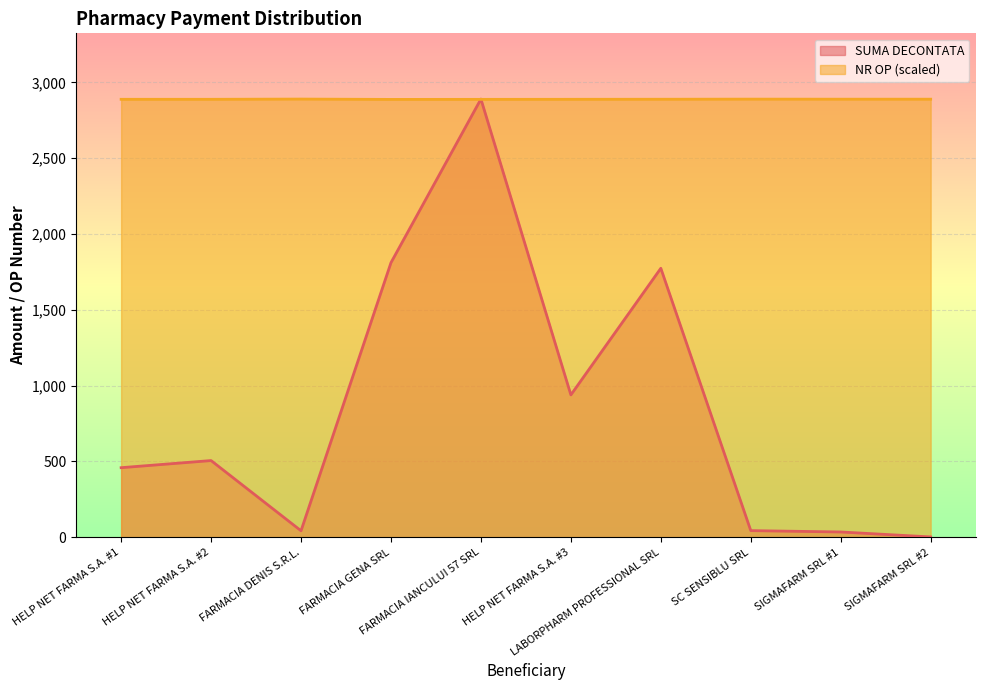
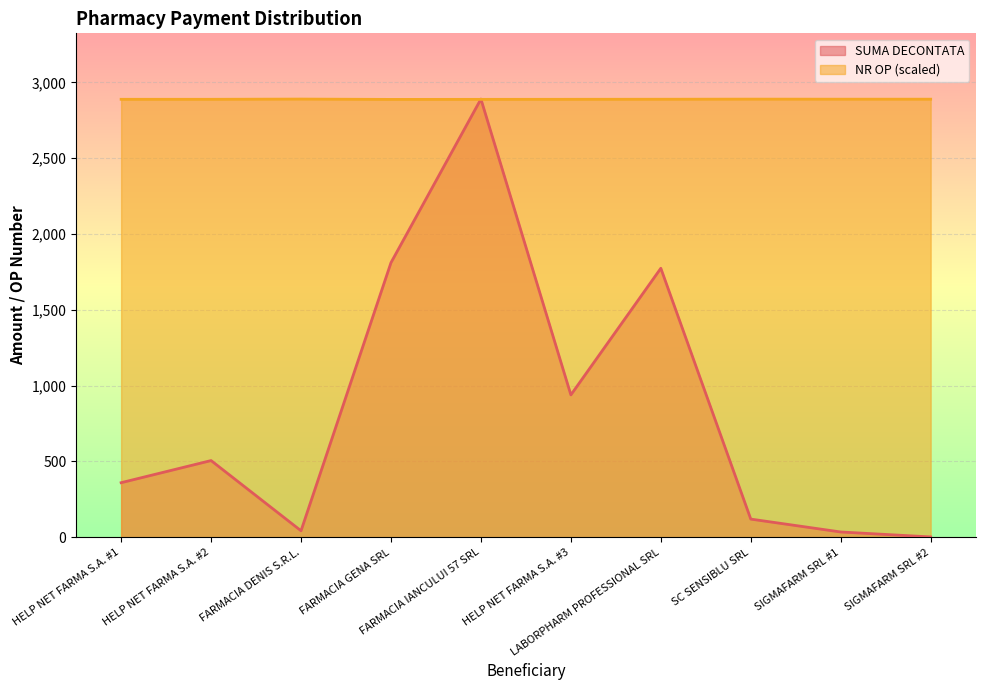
  {
    "SUMA DECONTATA": {
-     "HELP NET FARMA S.A. #1": "460",
+     "HELP NET FARMA S.A. #1": "360",
      "HELP NET FARMA S.A. #2": "510",
      "FARMACIA DENIS S.R.L.": "40",
      "FARMACIA GENA SRL": "1,810",
      "HELP NET FARMA S.A. #3": "940",
      "LABORPHARM PROFESSIONAL SRL": "1,770",
-     "SC SENSIBLU SRL": "40",
+     "SC SENSIBLU SRL": "120",
      "SIGMAFARM SRL #1": "40",
      "SIGMAFARM SRL #2": "0"
    },
    "NR OP (scaled)": {
      "HELP NET FARMA S.A. #1": "2,890",
      "HELP NET FARMA S.A. #2": "2,890",
      "FARMACIA DENIS S.R.L.": "2,890",
      "FARMACIA GENA SRL": "2,890",
      "HELP NET FARMA S.A. #3": "2,890",
      "LABORPHARM PROFESSIONAL SRL": "2,890",
      "SC SENSIBLU SRL": "2,890",
      "SIGMAFARM SRL #1": "2,890",
      "SIGMAFARM SRL #2": "2,890"
    }
  }
